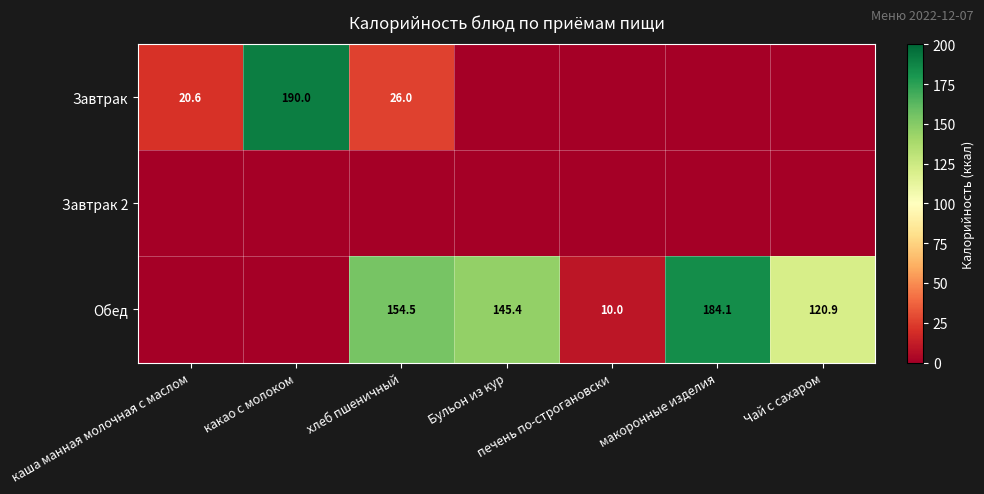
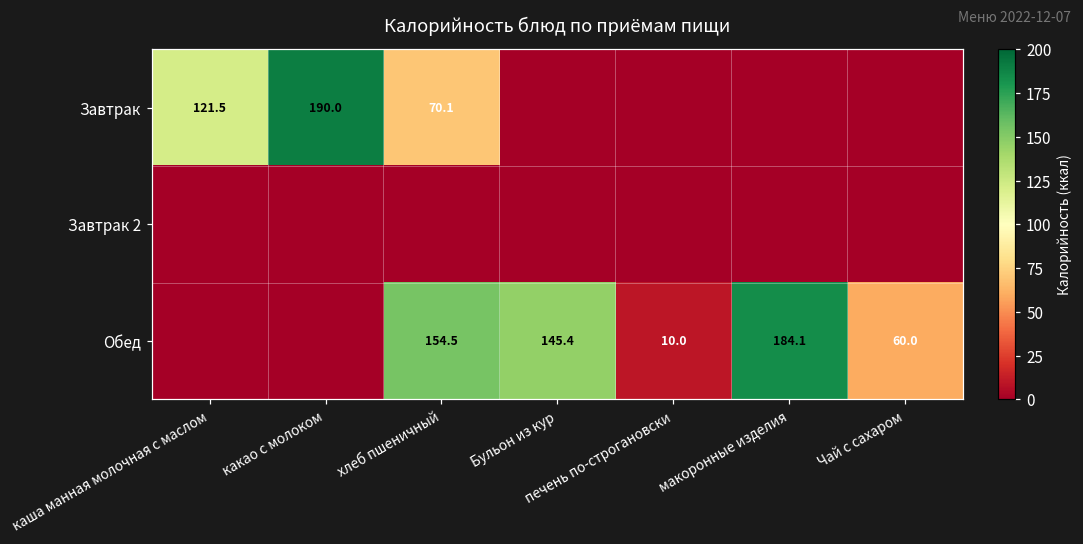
  {
    "Завтрак": {
-     "каша манная молочная с маслом": 20.6,
+     "каша манная молочная с маслом": 121.5,
      "какао с молоком": 190.0,
-     "хлеб пшеничный": 26.0
+     "хлеб пшеничный": 70.1
    },
    "Обед": {
      "хлеб пшеничный": 154.5,
      "Бульон из кур": 145.4,
      "печень по-строгановски": 10.0,
      "макоронные изделия": 184.1,
-     "Чай с сахаром": 120.9
+     "Чай с сахаром": 60.0
    }
  }
